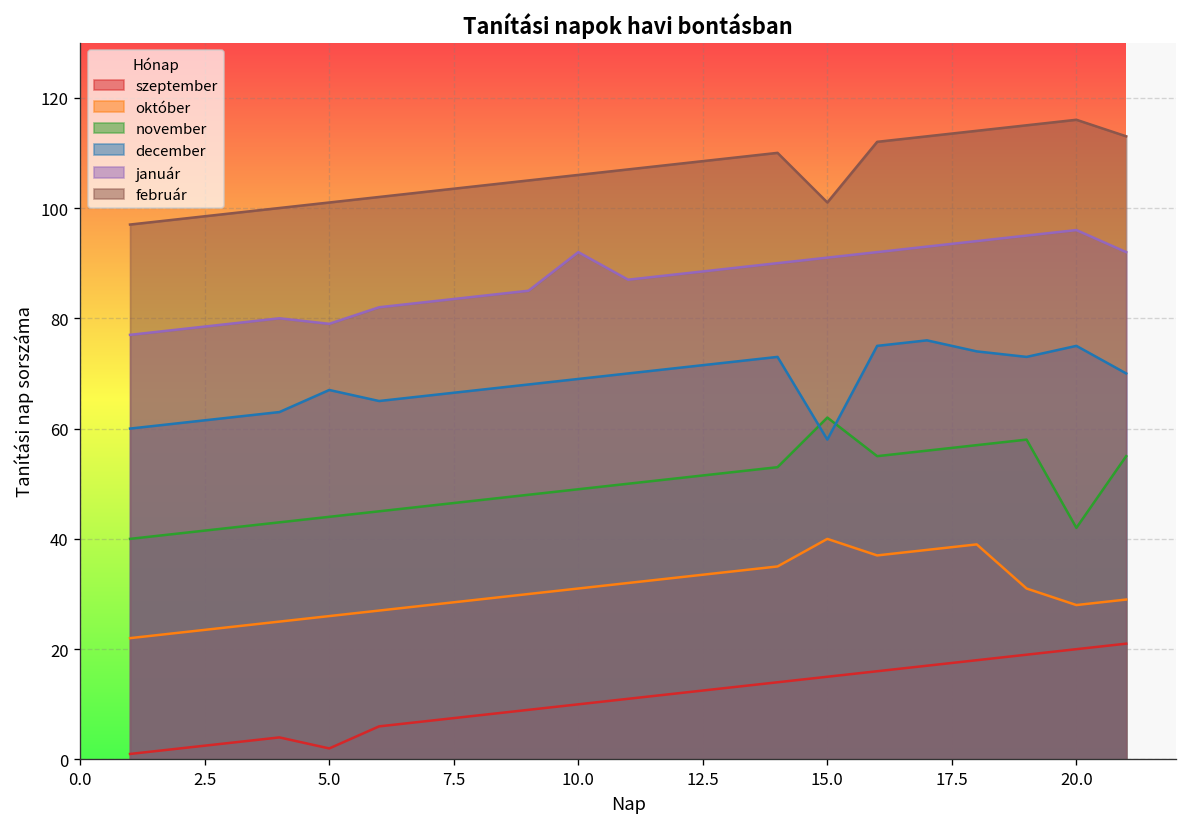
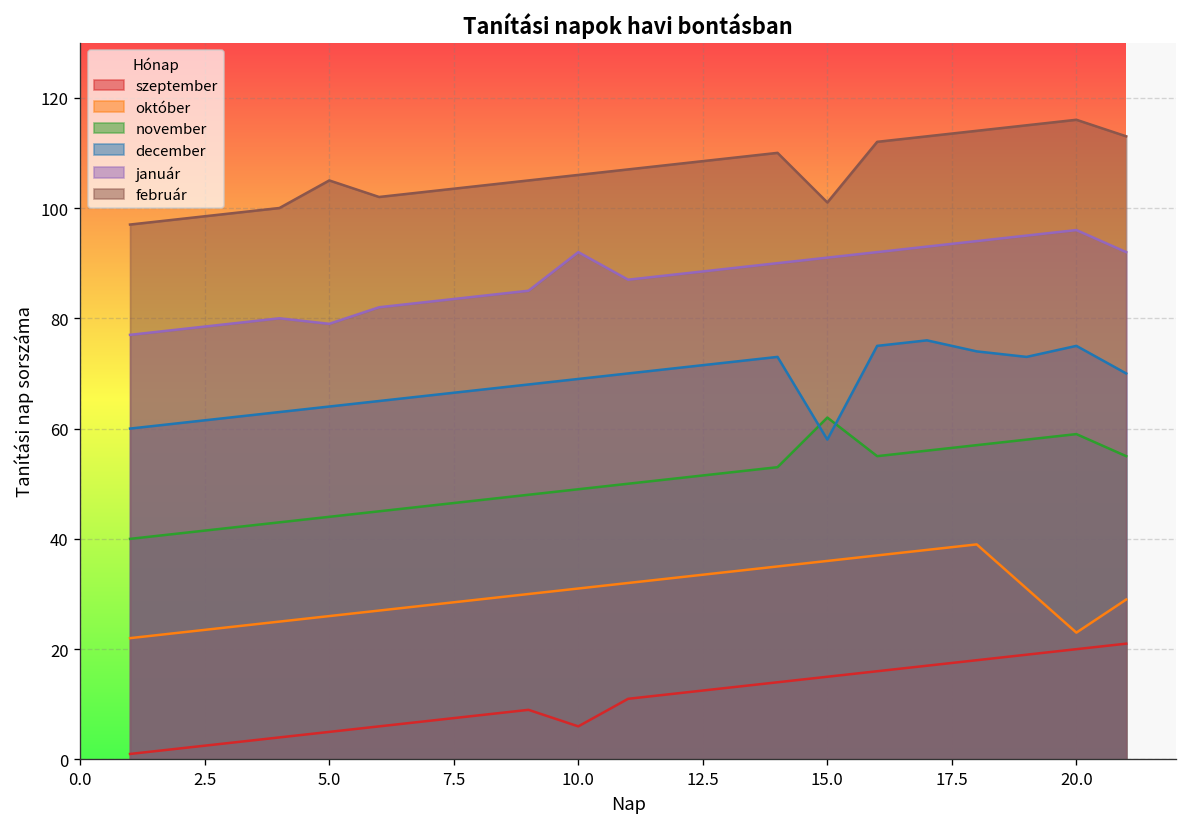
  {
    "szeptember": {
-     "5.0": 2,
-     "10.0": 10,
+     "5.0": 5,
+     "10.0": 6,
      "15.0": 15,
      "20.0": 20
    },
    "október": {
      "5.0": 26,
      "10.0": 31,
-     "15.0": 40,
-     "20.0": 28
+     "15.0": 36,
+     "20.0": 23
    },
    "november": {
      "5.0": 44,
      "10.0": 49,
      "15.0": 62,
-     "20.0": 42
+     "20.0": 59
    },
    "december": {
-     "5.0": 67,
+     "5.0": 64,
      "10.0": 69,
      "15.0": 58,
      "20.0": 75
    },
    "január": {
      "5.0": 79,
      "10.0": 92,
      "15.0": 91,
      "20.0": 96
    },
    "február": {
-     "5.0": 101,
+     "5.0": 105,
      "10.0": 106,
      "15.0": 101,
      "20.0": 116
    }
  }
